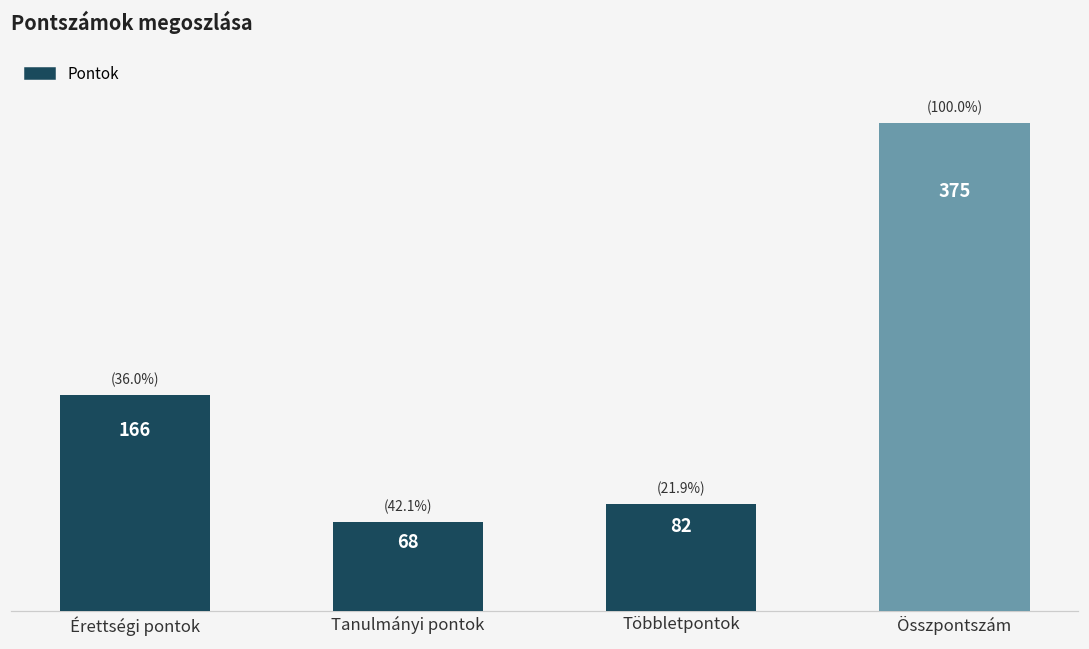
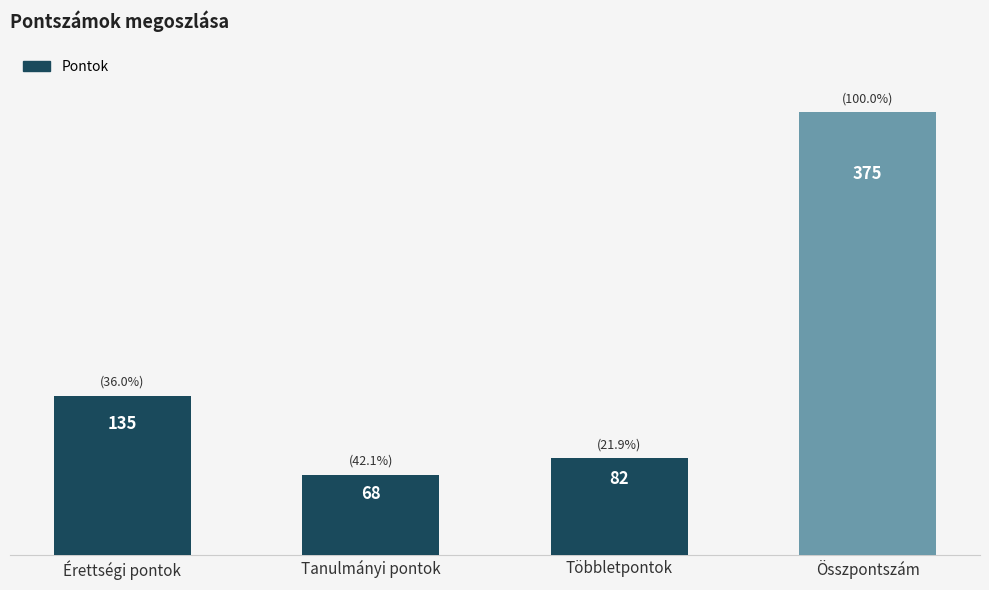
  {
-   "Érettségi pontok": 166,
+   "Érettségi pontok": 135,
    "Tanulmányi pontok": 68,
    "Többletpontok": 82,
    "Összpontszám": 375
  }
